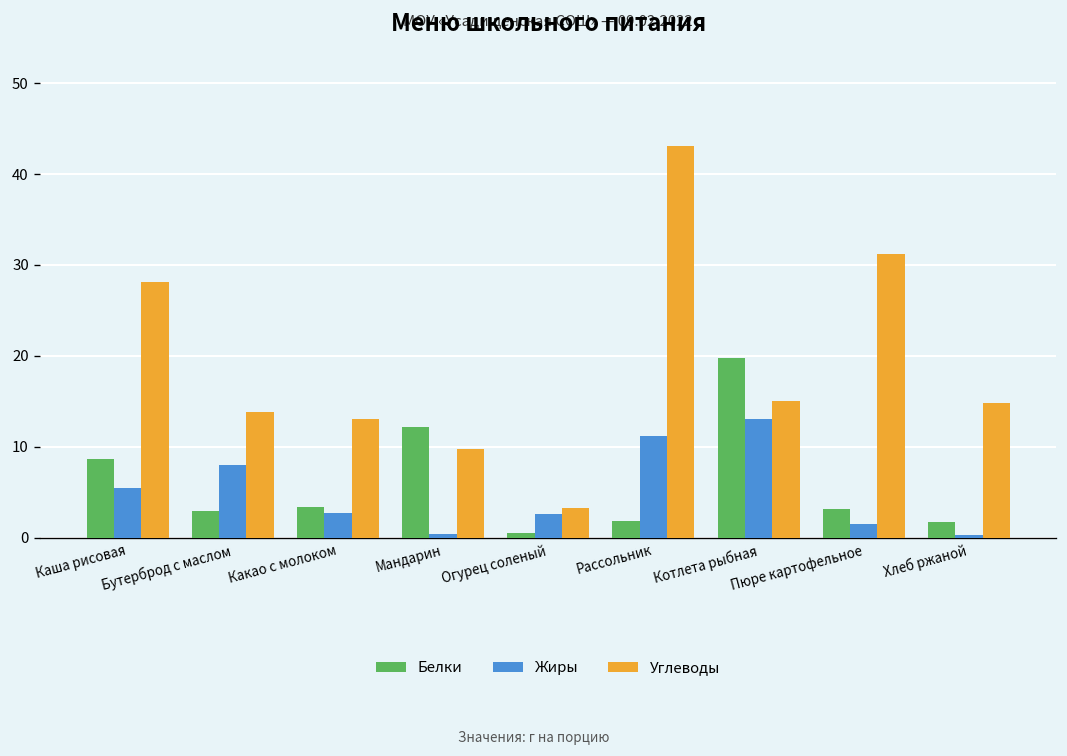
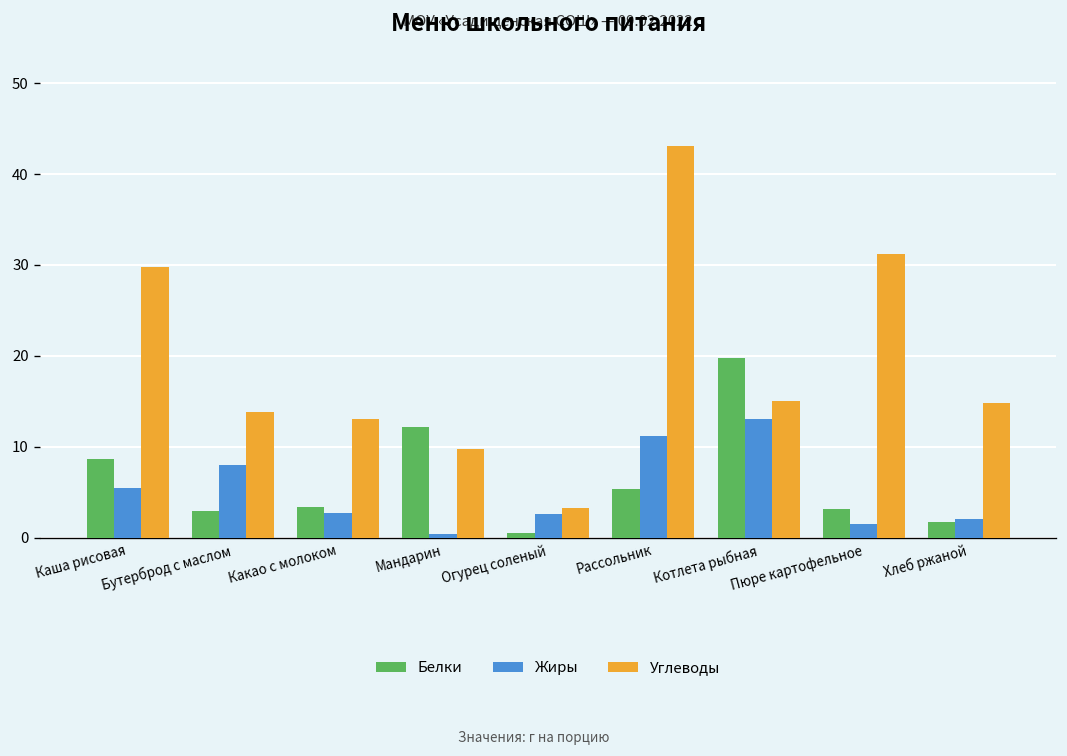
  {
    "Белки": {
      "Каша рисовая": 9,
      "Бутерброд с маслом": 3,
      "Какао с молоком": 3,
      "Мандарин": 12,
      "Огурец соленый": 1,
-     "Рассольник": 2,
+     "Рассольник": 5,
      "Котлета рыбная": 20,
      "Пюре картофельное": 3,
      "Хлеб ржаной": 2
    },
    "Жиры": {
      "Каша рисовая": 6,
      "Бутерброд с маслом": 8,
      "Какао с молоком": 3,
      "Мандарин": 0,
      "Огурец соленый": 3,
      "Рассольник": 11,
      "Котлета рыбная": 13,
      "Пюре картофельное": 2,
-     "Хлеб ржаной": 0
+     "Хлеб ржаной": 2
    },
    "Углеводы": {
-     "Каша рисовая": 28,
+     "Каша рисовая": 30,
      "Бутерброд с маслом": 14,
      "Какао с молоком": 13,
      "Мандарин": 10,
      "Огурец соленый": 3,
      "Рассольник": 43,
      "Котлета рыбная": 15,
      "Пюре картофельное": 31,
      "Хлеб ржаной": 15
    }
  }
